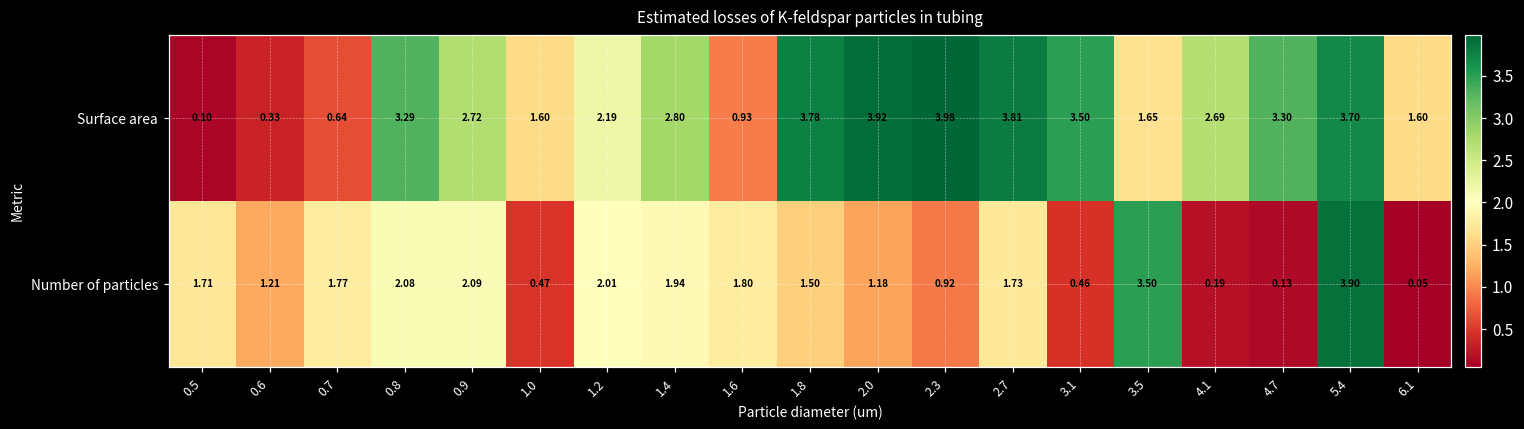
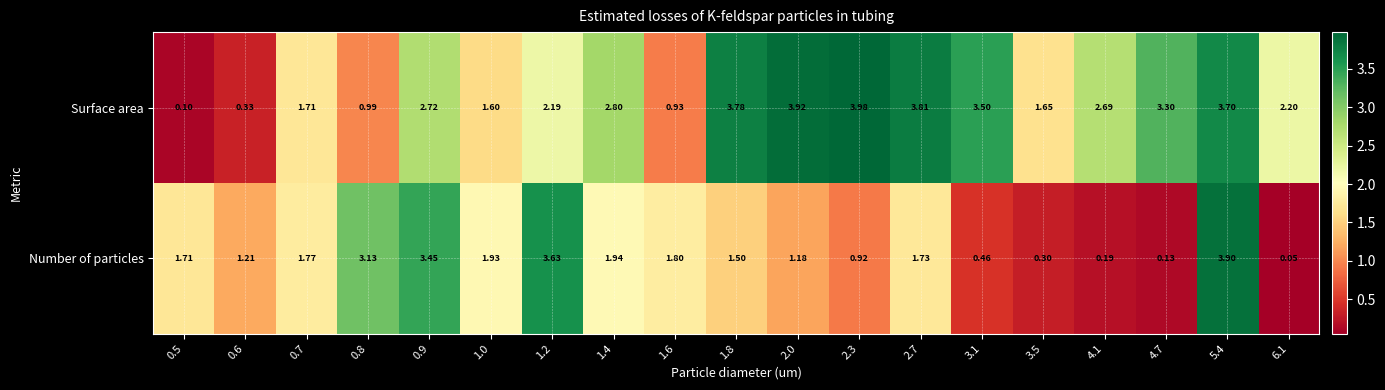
  {
    "Surface area": {
      "0.5": 0.10,
      "0.6": 0.33,
-     "0.7": 0.64,
-     "0.8": 3.29,
+     "0.7": 1.71,
+     "0.8": 0.99,
      "0.9": 2.72,
      "1.0": 1.60,
      "1.2": 2.19,
      "1.4": 2.80,
      "1.6": 0.93,
      "1.8": 3.78,
      "2.0": 3.92,
      "2.3": 3.98,
      "2.7": 3.81,
      "3.1": 3.50,
      "3.5": 1.65,
      "4.1": 2.69,
      "4.7": 3.30,
      "5.4": 3.70,
-     "6.1": 1.60
+     "6.1": 2.20
    },
    "Number of particles": {
      "0.5": 1.71,
      "0.6": 1.21,
      "0.7": 1.77,
-     "0.8": 2.08,
-     "0.9": 2.09,
-     "1.0": 0.47,
-     "1.2": 2.01,
+     "0.8": 3.13,
+     "0.9": 3.45,
+     "1.0": 1.93,
+     "1.2": 3.63,
      "1.4": 1.94,
      "1.6": 1.80,
      "1.8": 1.50,
      "2.0": 1.18,
      "2.3": 0.92,
      "2.7": 1.73,
      "3.1": 0.46,
-     "3.5": 3.50,
+     "3.5": 0.30,
      "4.1": 0.19,
      "4.7": 0.13,
      "5.4": 3.90,
      "6.1": 0.05
    }
  }
